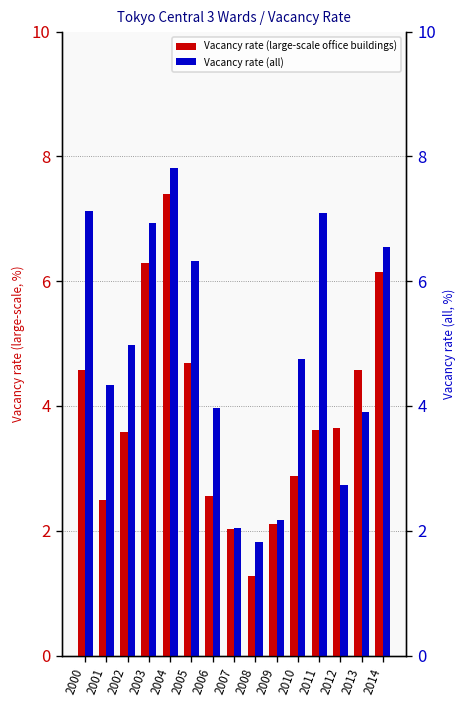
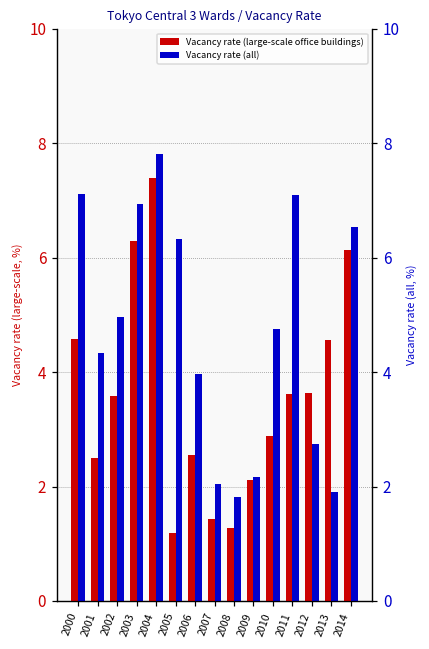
  {
    "Vacancy rate (large-scale office buildings)": {
      "2000": 4.6,
      "2001": 2.5,
      "2002": 3.6,
      "2003": 6.3,
      "2004": 7.4,
-     "2005": 4.7,
+     "2005": 1.2,
      "2006": 2.6,
-     "2007": 2.0,
+     "2007": 1.4,
      "2008": 1.3,
      "2009": 2.1,
      "2010": 2.9,
      "2011": 3.6,
      "2012": 3.6,
      "2013": 4.6,
      "2014": 6.1
    },
    "Vacancy rate (all)": {
      "2000": 7.1,
      "2001": 4.3,
      "2002": 5.0,
      "2003": 6.9,
      "2004": 7.8,
      "2005": 6.3,
      "2006": 4.0,
      "2007": 2.1,
      "2008": 1.8,
      "2009": 2.2,
      "2010": 4.8,
      "2011": 7.1,
      "2012": 2.7,
-     "2013": 3.9,
+     "2013": 1.9,
      "2014": 6.5
    }
  }
